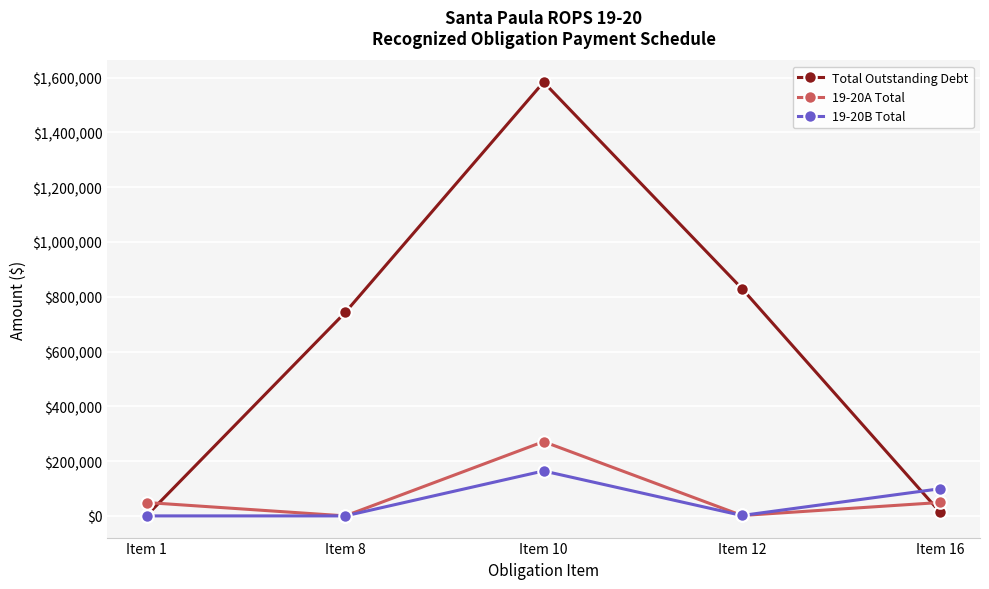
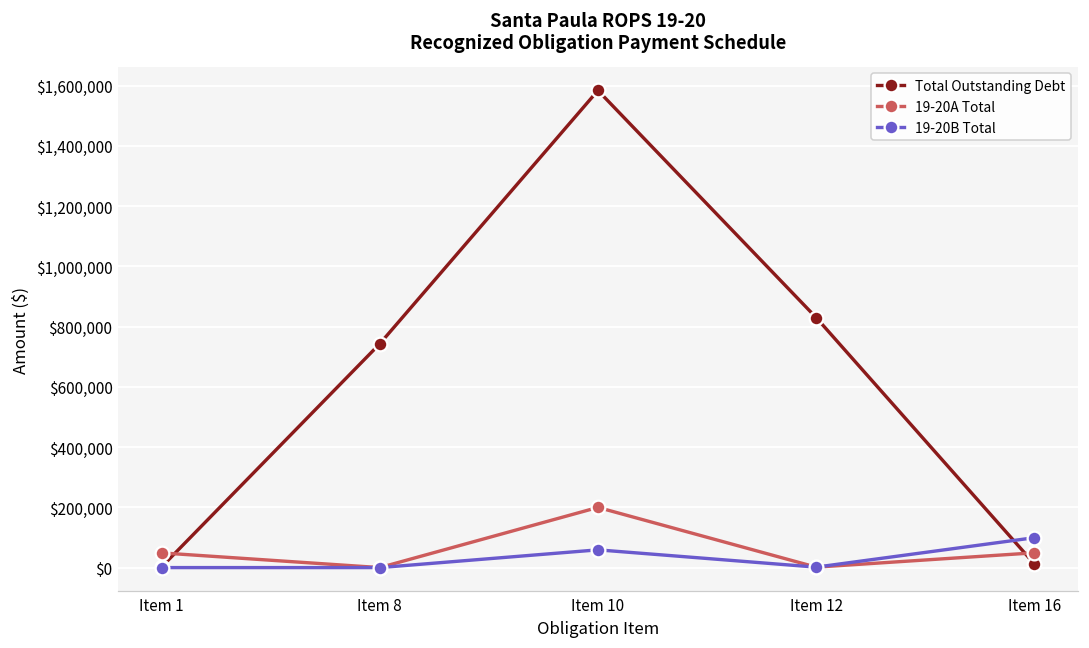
  {
    "Total Outstanding Debt": {
      "Item 8": "$740,000",
      "Item 10": "$1,580,000",
      "Item 12": "$830,000",
      "Item 16": "$10,000"
    },
    "19-20A Total": {
      "Item 1": "$50,000",
-     "Item 10": "$270,000",
+     "Item 10": "$200,000",
      "Item 16": "$50,000"
    },
    "19-20B Total": {
-     "Item 10": "$160,000",
+     "Item 10": "$60,000",
      "Item 16": "$100,000"
    }
  }
